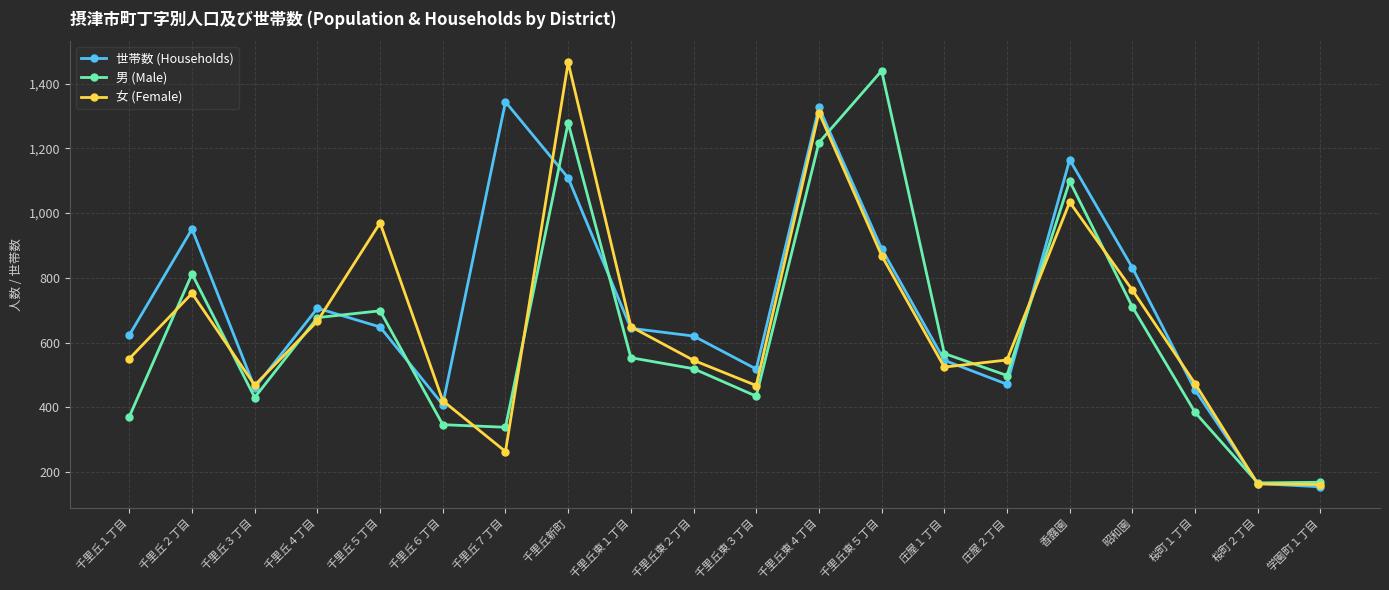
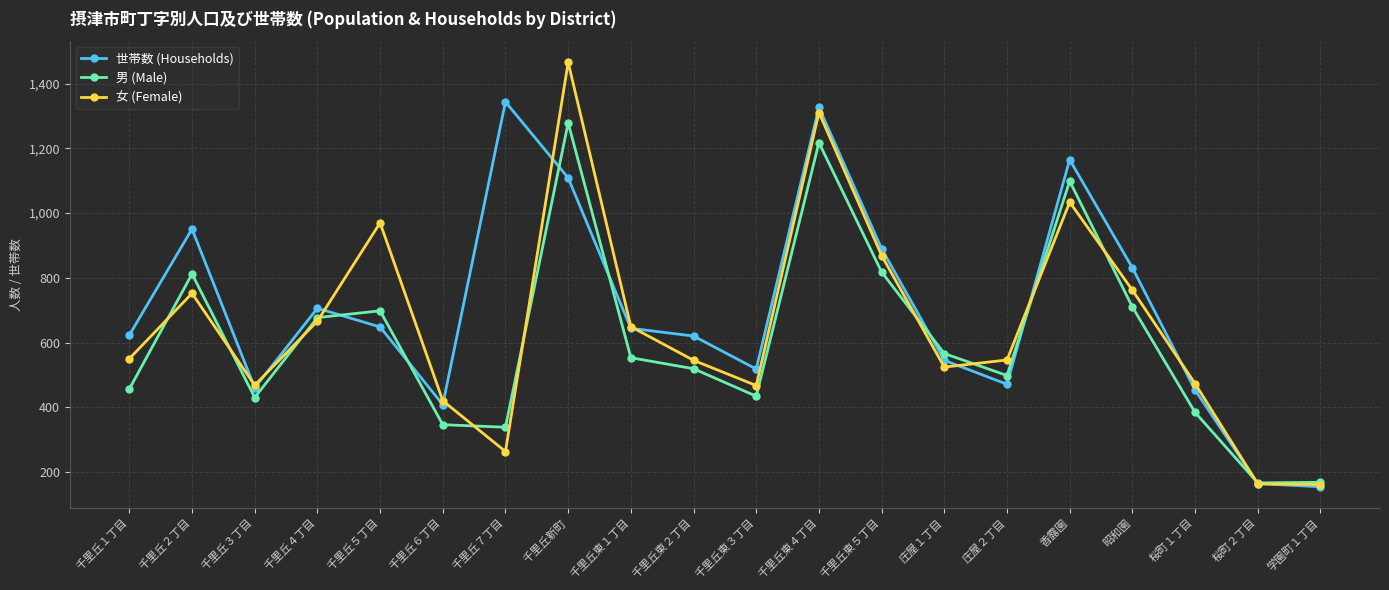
  {
    "世帯数 (Households)": {
      "千里丘１丁目": "620",
      "千里丘２丁目": "950",
      "千里丘３丁目": "460",
      "千里丘４丁目": "710",
      "千里丘５丁目": "650",
      "千里丘６丁目": "410",
      "千里丘７丁目": "1,340",
      "千里丘新町": "1,110",
      "千里丘東２丁目": "620",
      "千里丘東３丁目": "520",
      "千里丘東４丁目": "1,330",
      "千里丘東５丁目": "890",
      "庄屋１丁目": "550",
      "庄屋２丁目": "470",
      "香露園": "1,170",
      "昭和園": "830",
      "桜町１丁目": "450"
    },
    "男 (Male)": {
-     "千里丘１丁目": "370",
+     "千里丘１丁目": "460",
      "千里丘２丁目": "810",
      "千里丘３丁目": "430",
      "千里丘４丁目": "680",
      "千里丘５丁目": "700",
      "千里丘６丁目": "350",
      "千里丘７丁目": "340",
      "千里丘新町": "1,280",
      "千里丘東１丁目": "550",
      "千里丘東２丁目": "520",
      "千里丘東３丁目": "430",
      "千里丘東４丁目": "1,220",
-     "千里丘東５丁目": "1,440",
+     "千里丘東５丁目": "820",
      "庄屋１丁目": "570",
      "庄屋２丁目": "500",
      "香露園": "1,100",
      "昭和園": "710",
      "桜町１丁目": "380"
    },
    "女 (Female)": {
      "千里丘１丁目": "550",
      "千里丘２丁目": "750",
      "千里丘３丁目": "470",
      "千里丘４丁目": "670",
      "千里丘５丁目": "970",
      "千里丘６丁目": "420",
      "千里丘７丁目": "260",
      "千里丘新町": "1,470",
      "千里丘東２丁目": "550",
      "千里丘東３丁目": "470",
      "千里丘東４丁目": "1,310",
      "千里丘東５丁目": "870",
      "庄屋１丁目": "520",
      "庄屋２丁目": "550",
      "香露園": "1,030",
      "昭和園": "760",
      "桜町１丁目": "470"
    }
  }
